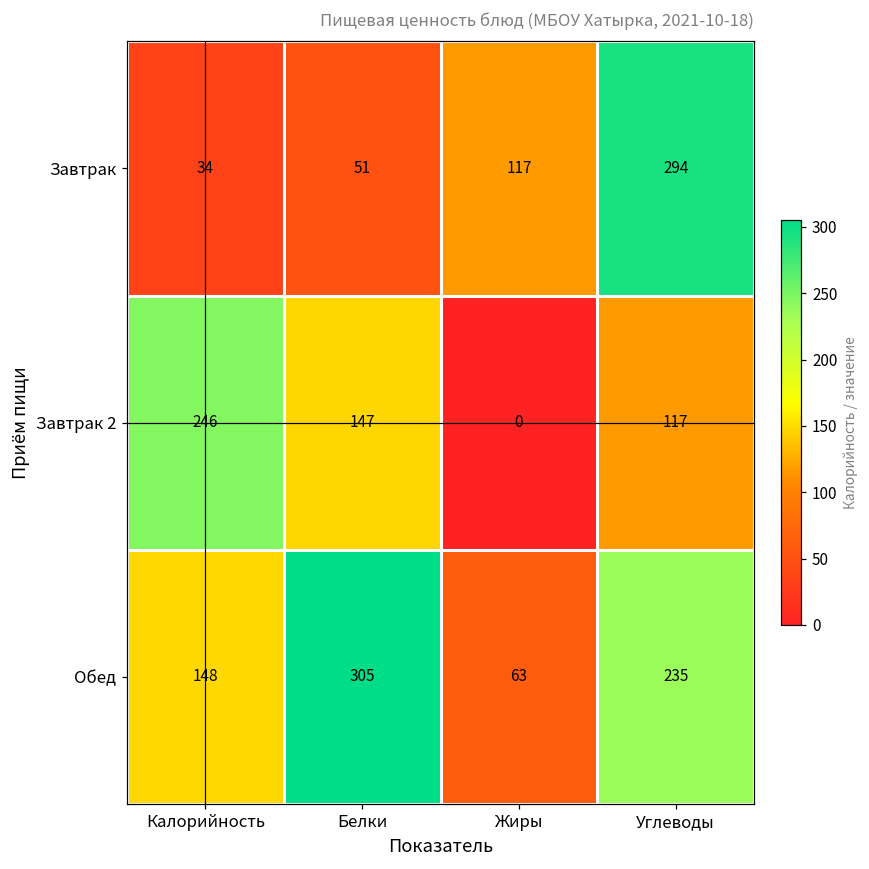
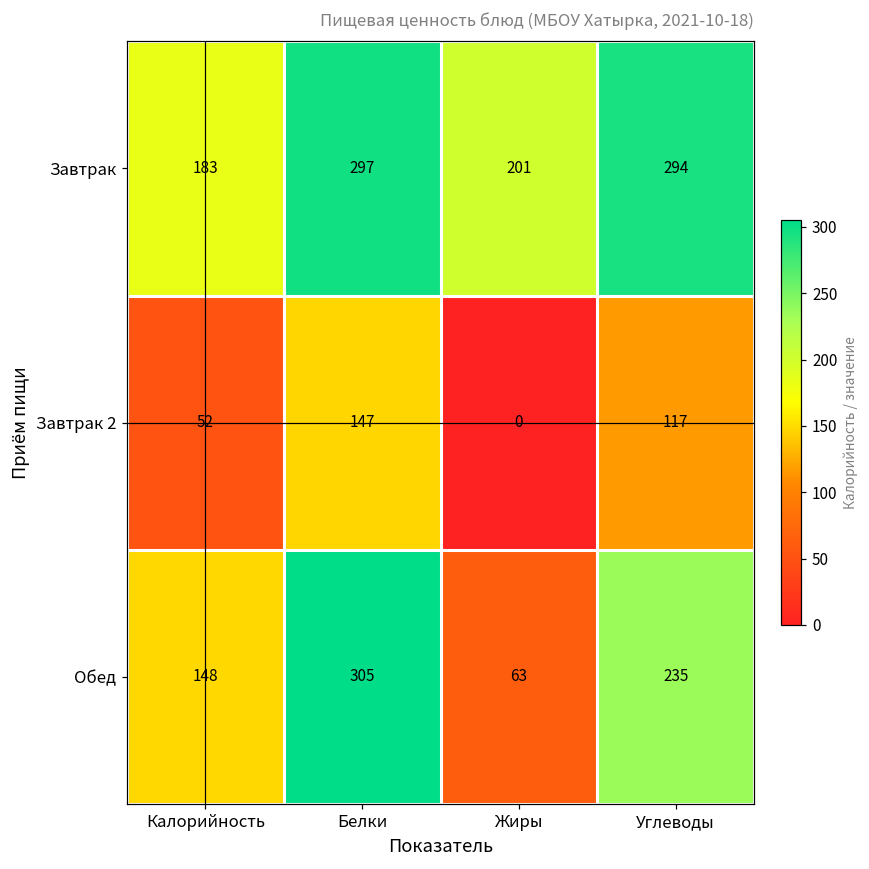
  {
    "Завтрак": {
-     "Калорийность": 34,
-     "Белки": 51,
-     "Жиры": 117,
+     "Калорийность": 183,
+     "Белки": 297,
+     "Жиры": 201,
      "Углеводы": 294
    },
    "Завтрак 2": {
-     "Калорийность": 246,
+     "Калорийность": 52,
      "Белки": 147,
      "Жиры": 0,
      "Углеводы": 117
    },
    "Обед": {
      "Калорийность": 148,
      "Белки": 305,
      "Жиры": 63,
      "Углеводы": 235
    }
  }
